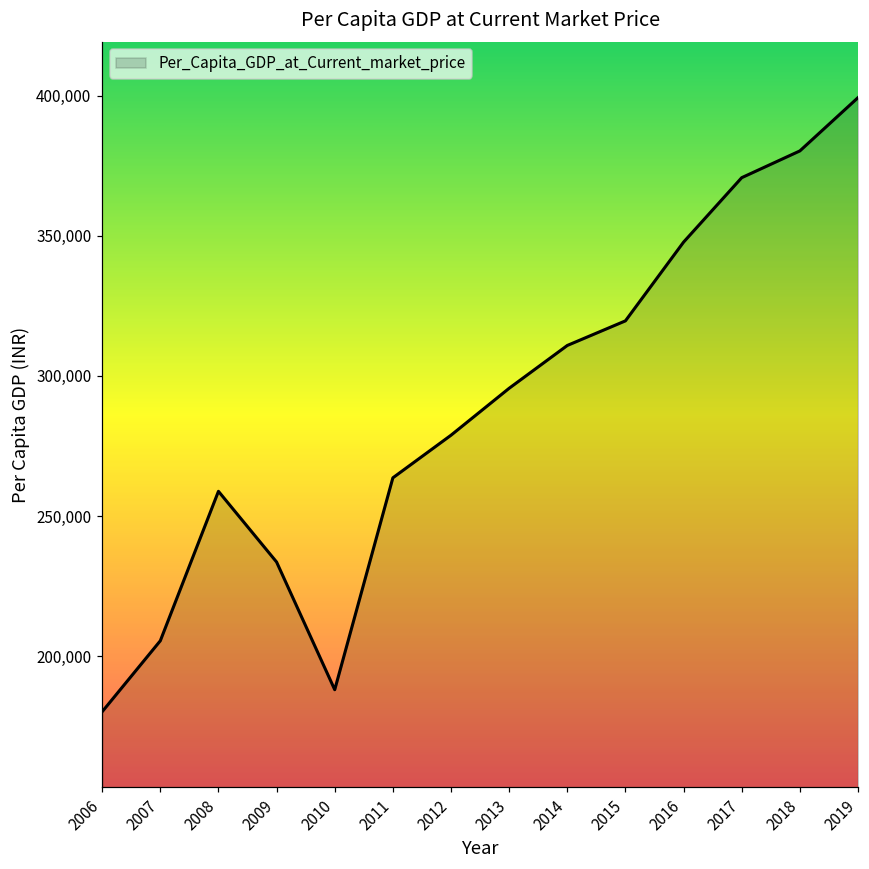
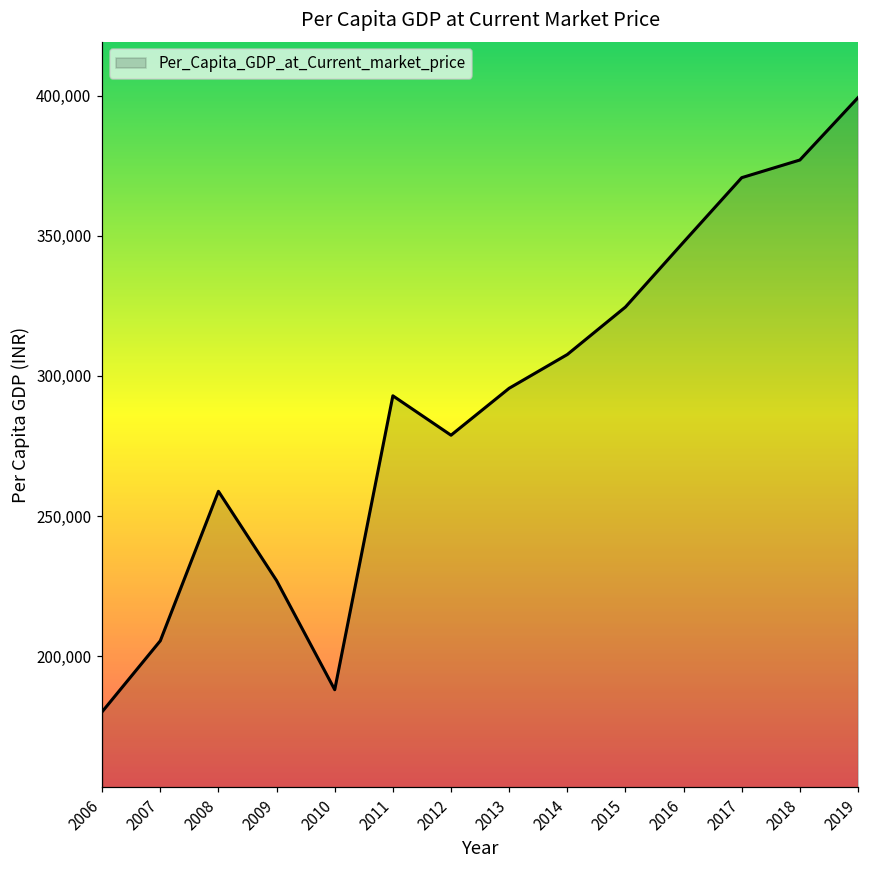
  {
    "2006": "180,000",
    "2007": "206,000",
    "2008": "259,000",
-   "2009": "234,000",
+   "2009": "227,000",
    "2010": "188,000",
-   "2011": "264,000",
+   "2011": "293,000",
    "2012": "279,000",
    "2013": "296,000",
-   "2014": "311,000",
-   "2015": "320,000",
+   "2014": "308,000",
+   "2015": "325,000",
    "2016": "348,000",
    "2017": "371,000",
-   "2018": "380,000",
+   "2018": "377,000",
    "2019": "399,000"
  }
